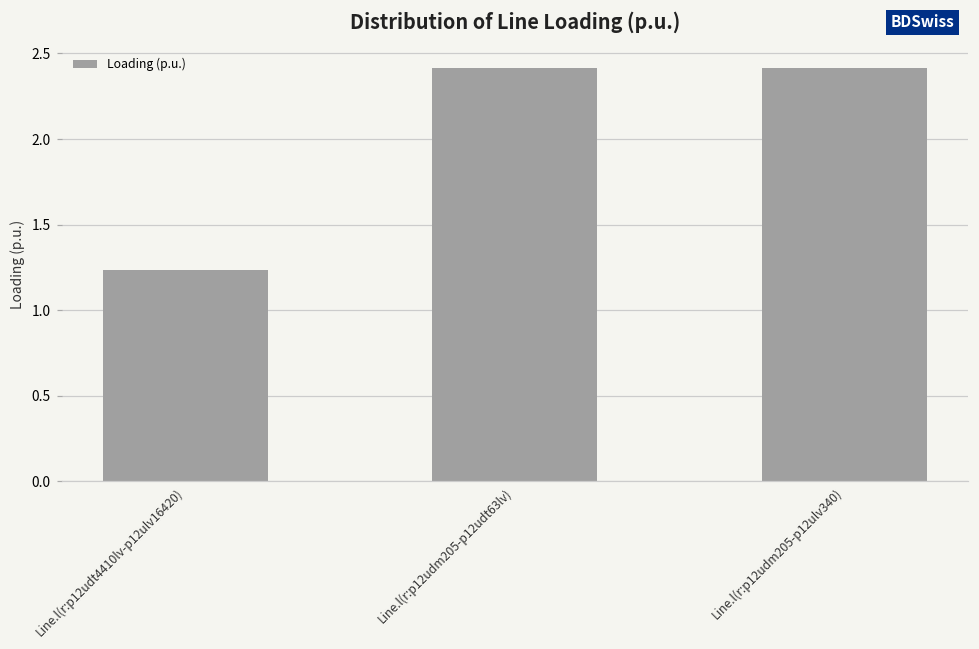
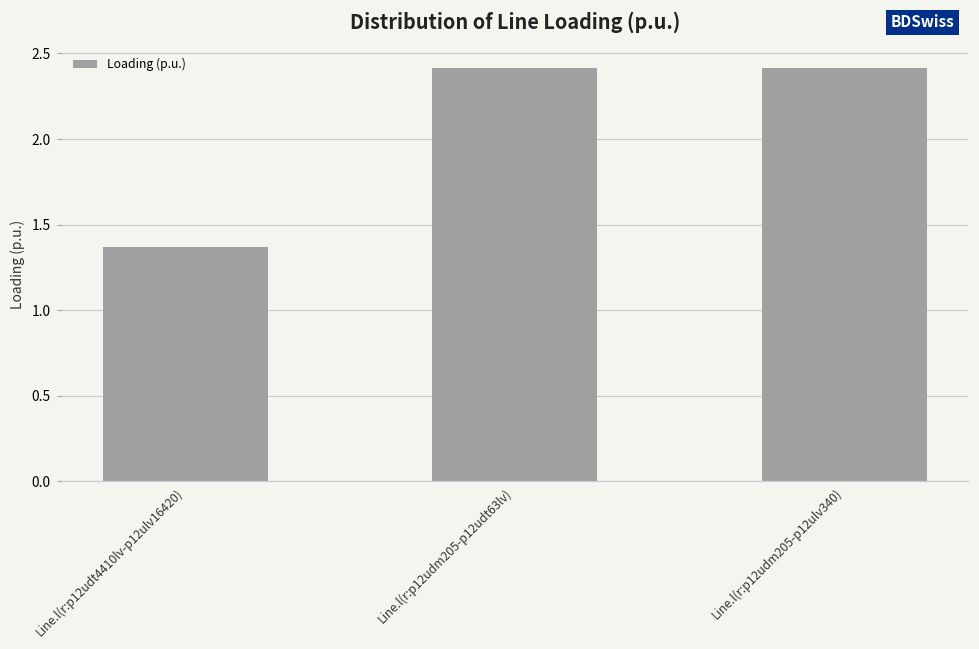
  {
-   "Line.l(r:p12udt4410lv-p12ulv16420)": 1.24,
+   "Line.l(r:p12udt4410lv-p12ulv16420)": 1.37,
    "Line.l(r:p12udm205-p12udt63lv)": 2.42,
    "Line.l(r:p12udm205-p12ulv340)": 2.42
  }
